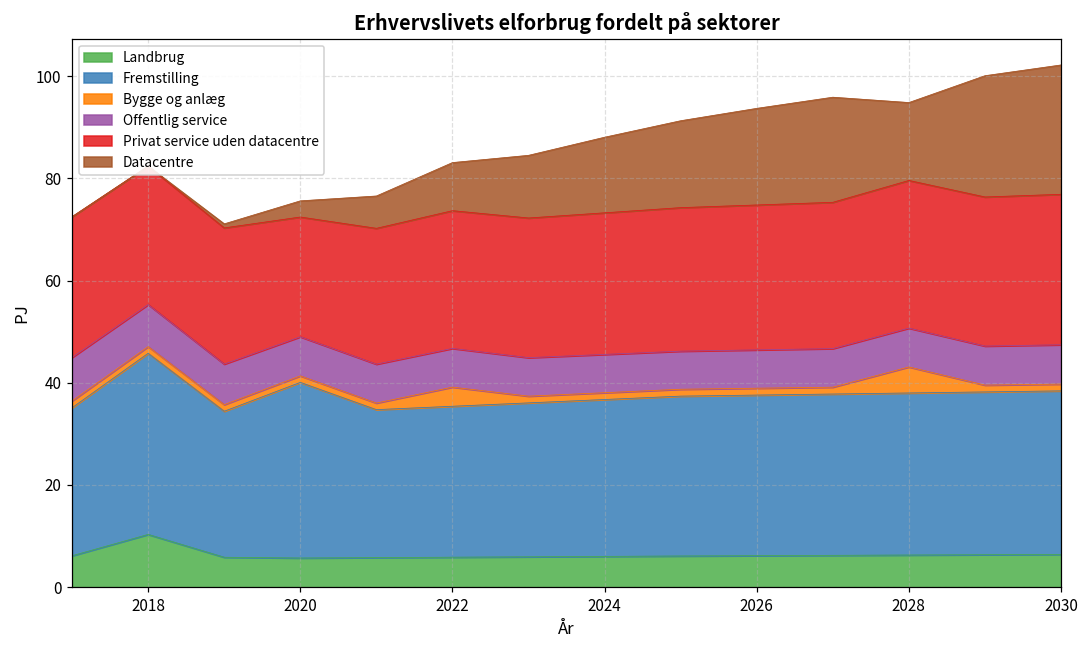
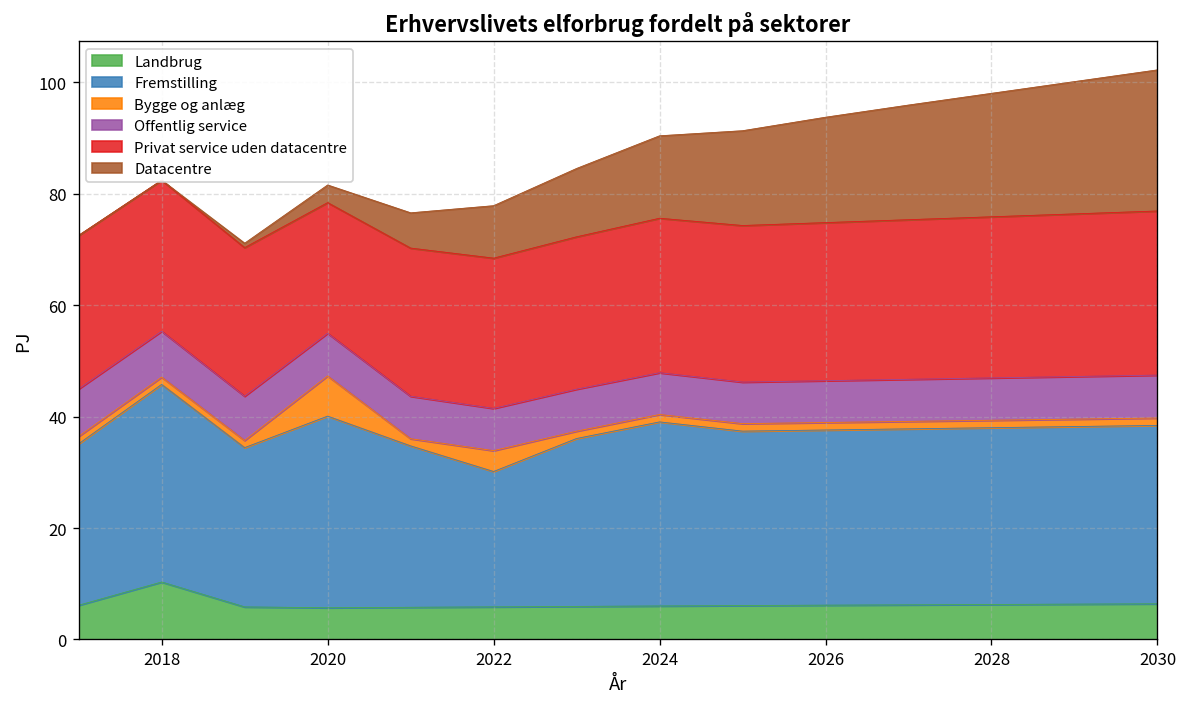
  {
    "Landbrug": {
      "2018": 10,
      "2020": 6,
      "2022": 6,
      "2024": 6,
      "2026": 6,
      "2028": 6,
      "2030": 6
    },
    "Fremstilling": {
      "2018": 35,
      "2020": 34,
-     "2022": 30,
-     "2024": 31,
+     "2022": 24,
+     "2024": 33,
      "2026": 31,
      "2028": 32,
      "2030": 32
    },
    "Bygge og anlæg": {
      "2018": 1,
-     "2020": 1,
+     "2020": 7,
      "2022": 4,
      "2024": 1,
      "2026": 1,
-     "2028": 5,
+     "2028": 1,
      "2030": 1
    },
    "Offentlig service": {
      "2018": 8,
      "2020": 8,
      "2022": 8,
      "2024": 7,
      "2026": 8,
      "2028": 8,
      "2030": 8
    },
    "Privat service uden datacentre": {
      "2020": 23,
      "2022": 27,
      "2024": 28,
      "2026": 28,
      "2028": 29,
      "2030": 29
    },
    "Datacentre": {
      "2022": 9,
      "2024": 15,
      "2026": 19,
-     "2028": 15,
+     "2028": 22,
      "2030": 25
    }
  }
